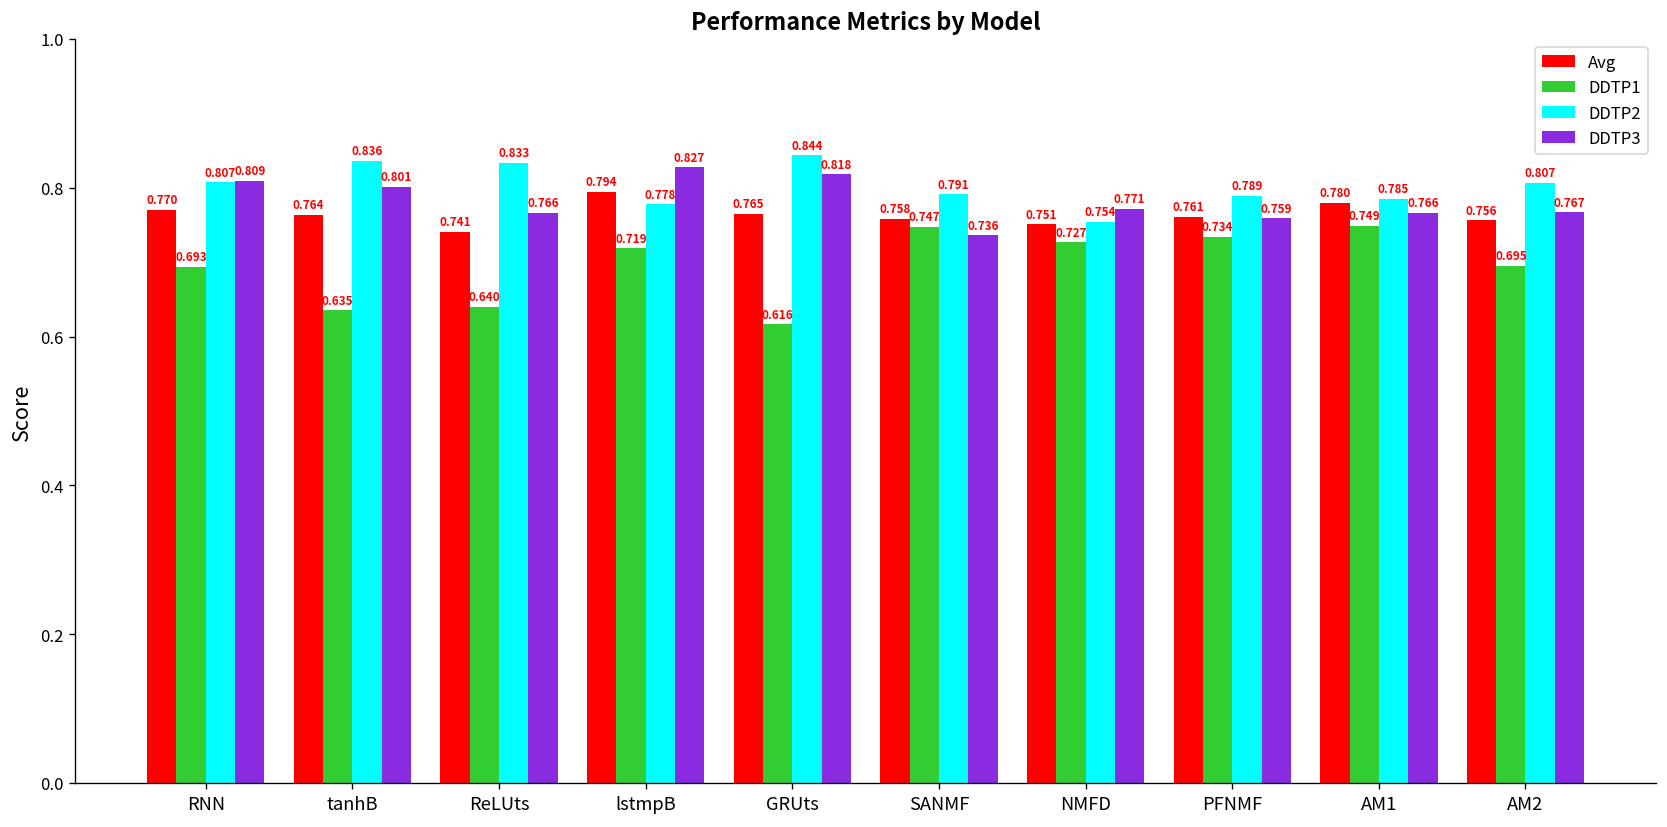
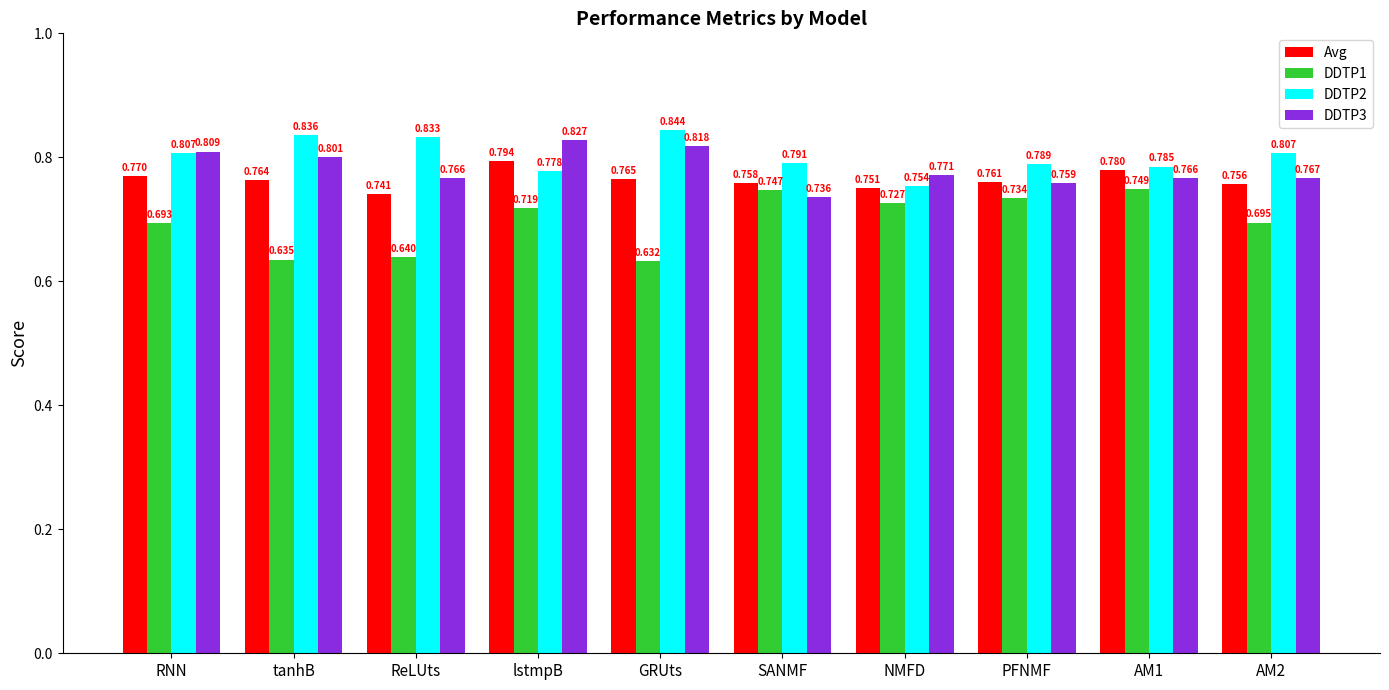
  {
    "Avg": {
      "RNN": 0.770,
      "tanhB": 0.764,
      "ReLUts": 0.741,
      "lstmpB": 0.794,
      "GRUts": 0.765,
      "SANMF": 0.758,
      "NMFD": 0.751,
      "PFNMF": 0.761,
      "AM1": 0.780,
      "AM2": 0.756
    },
    "DDTP1": {
      "RNN": 0.693,
      "tanhB": 0.635,
      "ReLUts": 0.640,
      "lstmpB": 0.719,
-     "GRUts": 0.616,
+     "GRUts": 0.632,
      "SANMF": 0.747,
      "NMFD": 0.727,
      "PFNMF": 0.734,
      "AM1": 0.749,
      "AM2": 0.695
    },
    "DDTP2": {
      "RNN": 0.807,
      "tanhB": 0.836,
      "ReLUts": 0.833,
      "lstmpB": 0.778,
      "GRUts": 0.844,
      "SANMF": 0.791,
      "NMFD": 0.754,
      "PFNMF": 0.789,
      "AM1": 0.785,
      "AM2": 0.807
    },
    "DDTP3": {
      "RNN": 0.809,
      "tanhB": 0.801,
      "ReLUts": 0.766,
      "lstmpB": 0.827,
      "GRUts": 0.818,
      "SANMF": 0.736,
      "NMFD": 0.771,
      "PFNMF": 0.759,
      "AM1": 0.766,
      "AM2": 0.767
    }
  }
